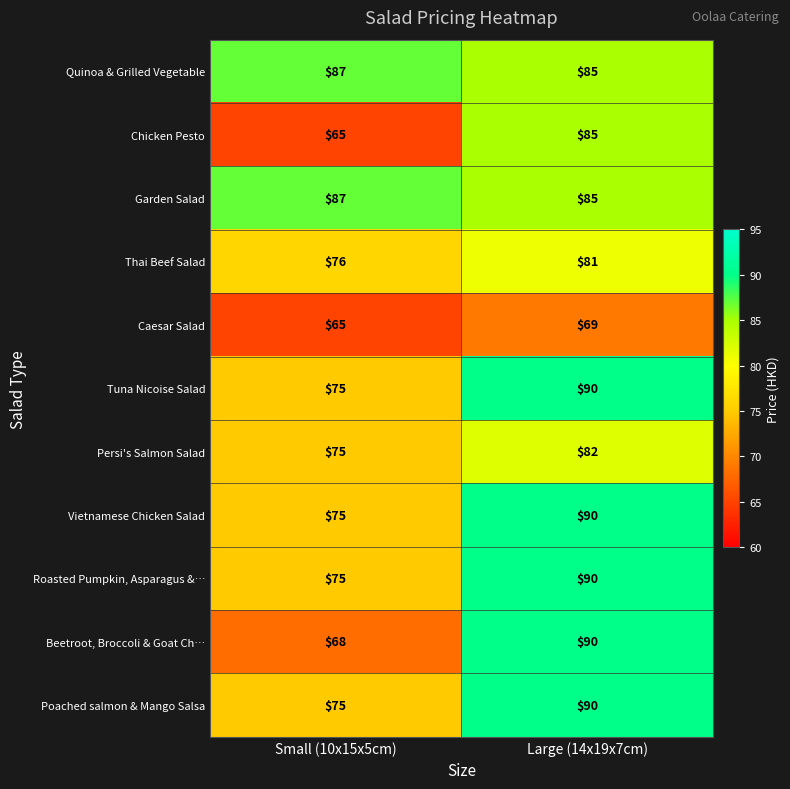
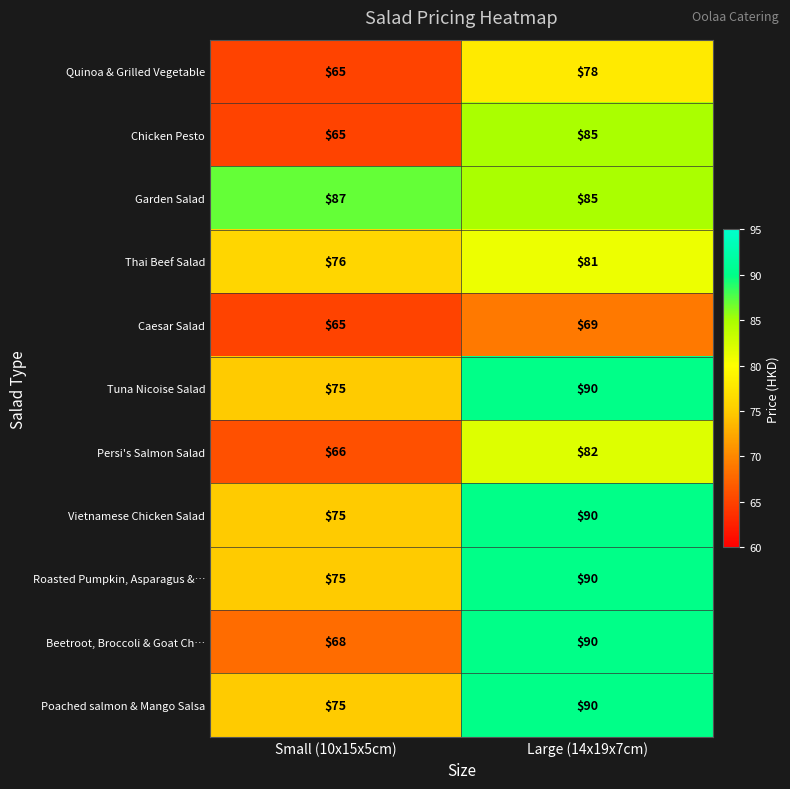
  {
    "Quinoa & Grilled Vegetable": {
-     "Small (10x15x5cm)": "$87",
-     "Large (14x19x7cm)": "$85"
+     "Small (10x15x5cm)": "$65",
+     "Large (14x19x7cm)": "$78"
    },
    "Chicken Pesto": {
      "Small (10x15x5cm)": "$65",
      "Large (14x19x7cm)": "$85"
    },
    "Garden Salad": {
      "Small (10x15x5cm)": "$87",
      "Large (14x19x7cm)": "$85"
    },
    "Thai Beef Salad": {
      "Small (10x15x5cm)": "$76",
      "Large (14x19x7cm)": "$81"
    },
    "Caesar Salad": {
      "Small (10x15x5cm)": "$65",
      "Large (14x19x7cm)": "$69"
    },
    "Tuna Nicoise Salad": {
      "Small (10x15x5cm)": "$75",
      "Large (14x19x7cm)": "$90"
    },
    "Persi's Salmon Salad": {
-     "Small (10x15x5cm)": "$75",
+     "Small (10x15x5cm)": "$66",
      "Large (14x19x7cm)": "$82"
    },
    "Vietnamese Chicken Salad": {
      "Small (10x15x5cm)": "$75",
      "Large (14x19x7cm)": "$90"
    },
    "Roasted Pumpkin, Asparagus &…": {
      "Small (10x15x5cm)": "$75",
      "Large (14x19x7cm)": "$90"
    },
    "Beetroot, Broccoli & Goat Ch…": {
      "Small (10x15x5cm)": "$68",
      "Large (14x19x7cm)": "$90"
    },
    "Poached salmon & Mango Salsa": {
      "Small (10x15x5cm)": "$75",
      "Large (14x19x7cm)": "$90"
    }
  }
